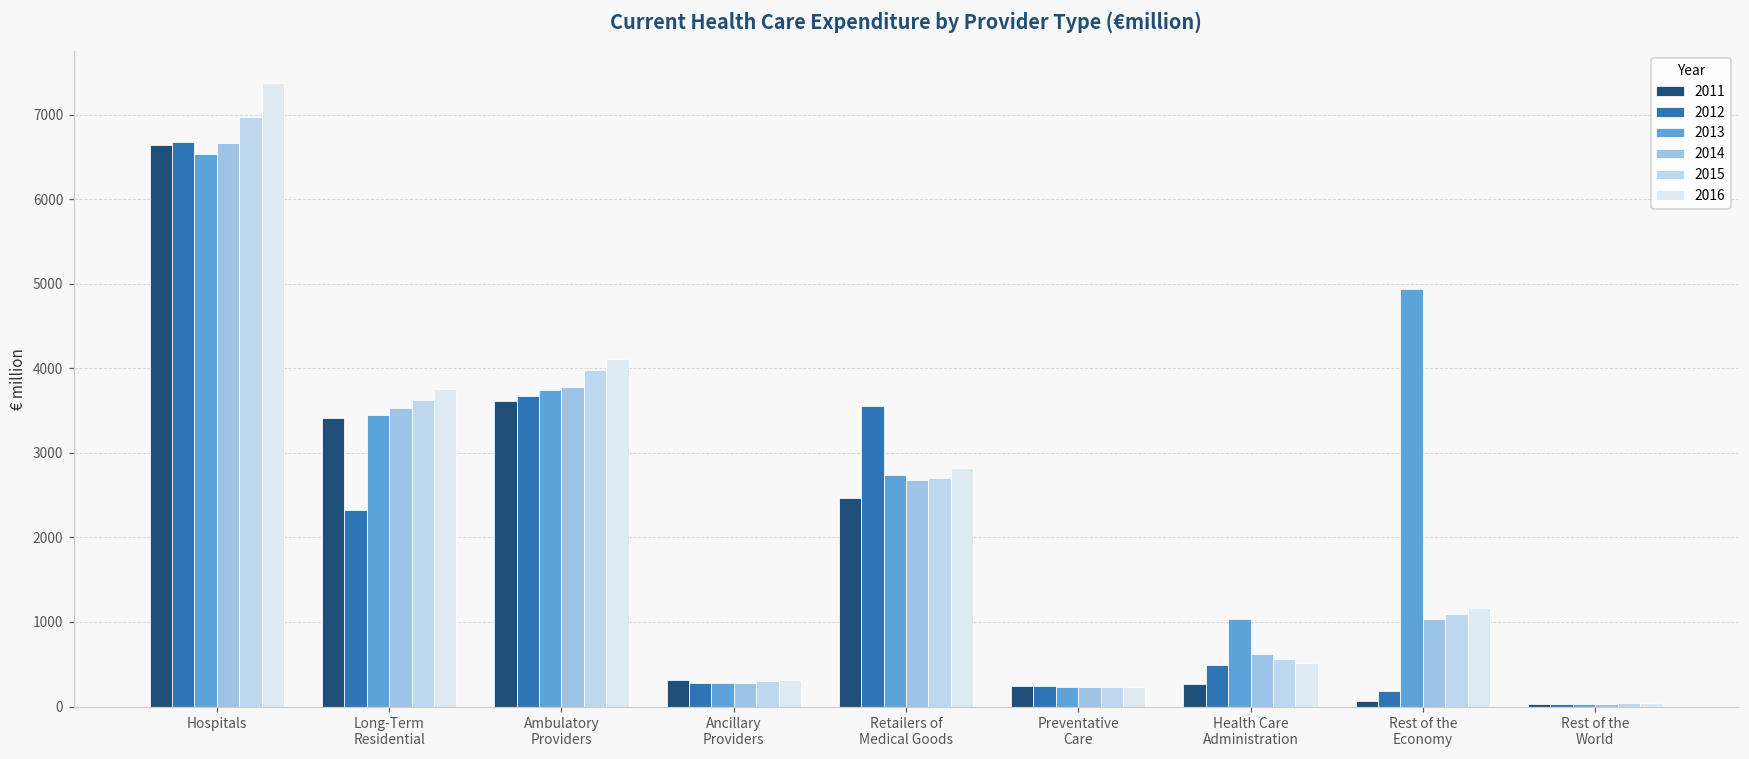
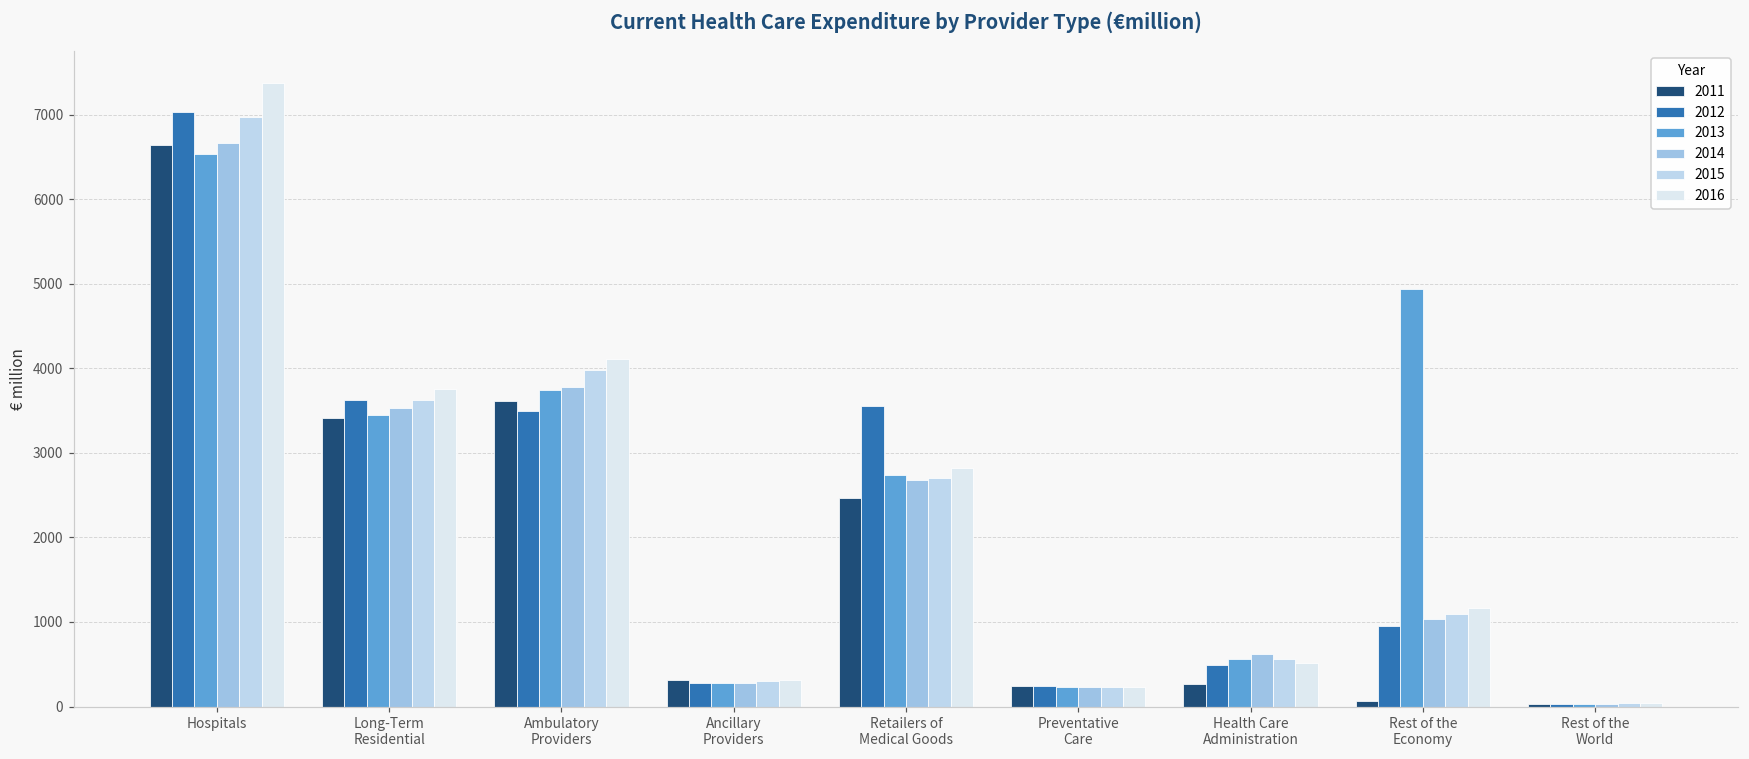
  {
    "2011": {
      "Hospitals": 6600,
      "Long-Term Residential": 3400,
      "Ambulatory Providers": 3600,
      "Ancillary Providers": 300,
      "Retailers of Medical Goods": 2500,
      "Preventative Care": 200,
      "Health Care Administration": 300,
      "Rest of the Economy": 100
    },
    "2012": {
-     "Hospitals": 6700,
-     "Long-Term Residential": 2300,
-     "Ambulatory Providers": 3700,
+     "Hospitals": 7000,
+     "Long-Term Residential": 3600,
+     "Ambulatory Providers": 3500,
      "Ancillary Providers": 300,
      "Retailers of Medical Goods": 3600,
      "Preventative Care": 200,
      "Health Care Administration": 500,
-     "Rest of the Economy": 200
+     "Rest of the Economy": 1000
    },
    "2013": {
      "Hospitals": 6500,
      "Long-Term Residential": 3500,
      "Ambulatory Providers": 3700,
      "Ancillary Providers": 300,
      "Retailers of Medical Goods": 2700,
      "Preventative Care": 200,
-     "Health Care Administration": 1000,
+     "Health Care Administration": 600,
      "Rest of the Economy": 4900
    }
  }
